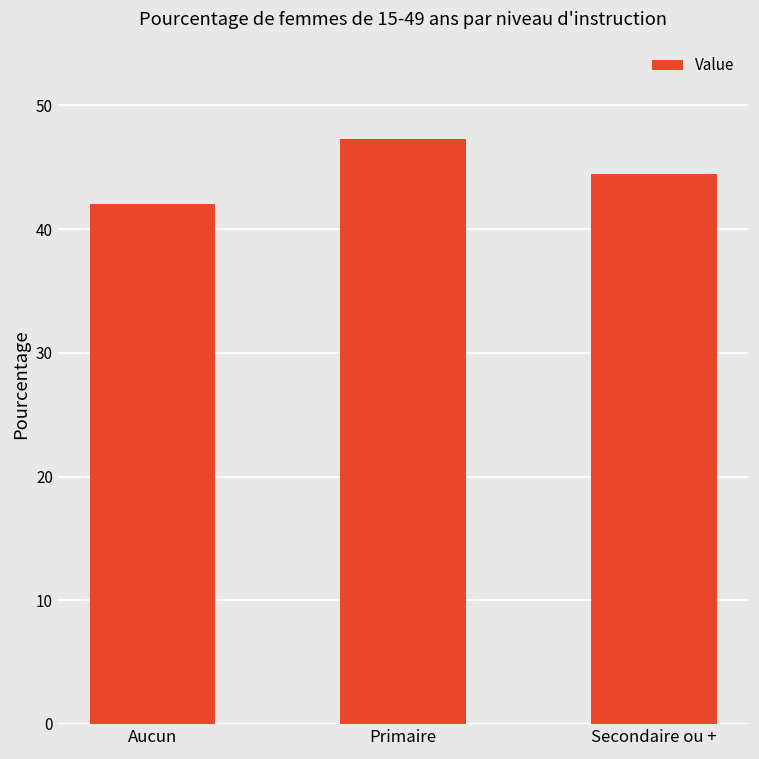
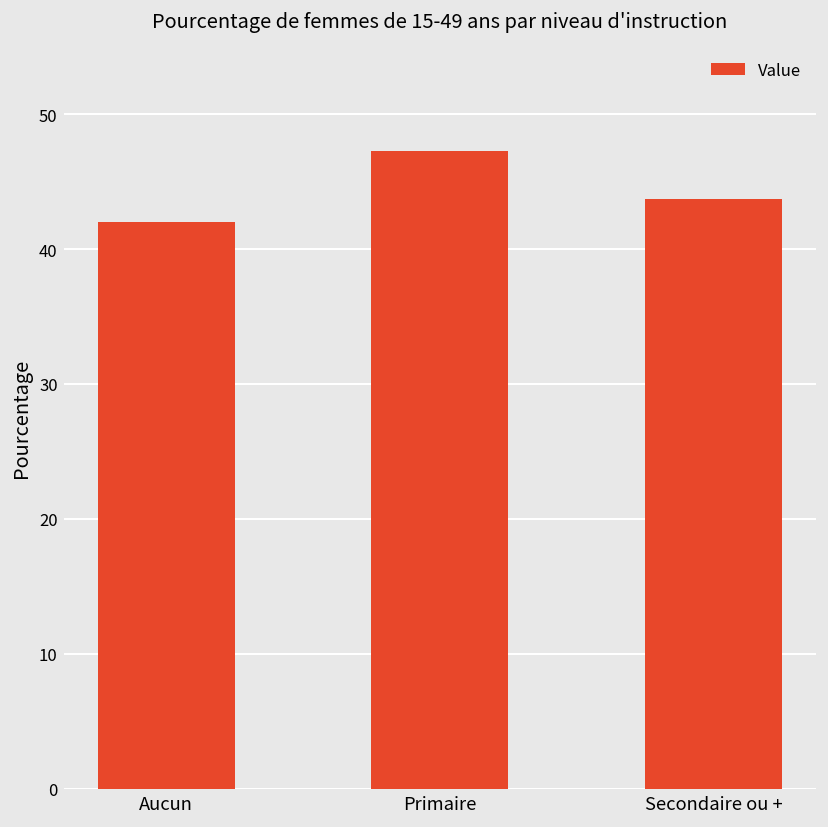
  {
    "Aucun": 42.0,
    "Primaire": 47.3,
-   "Secondaire ou +": 44.5
+   "Secondaire ou +": 43.7
  }
